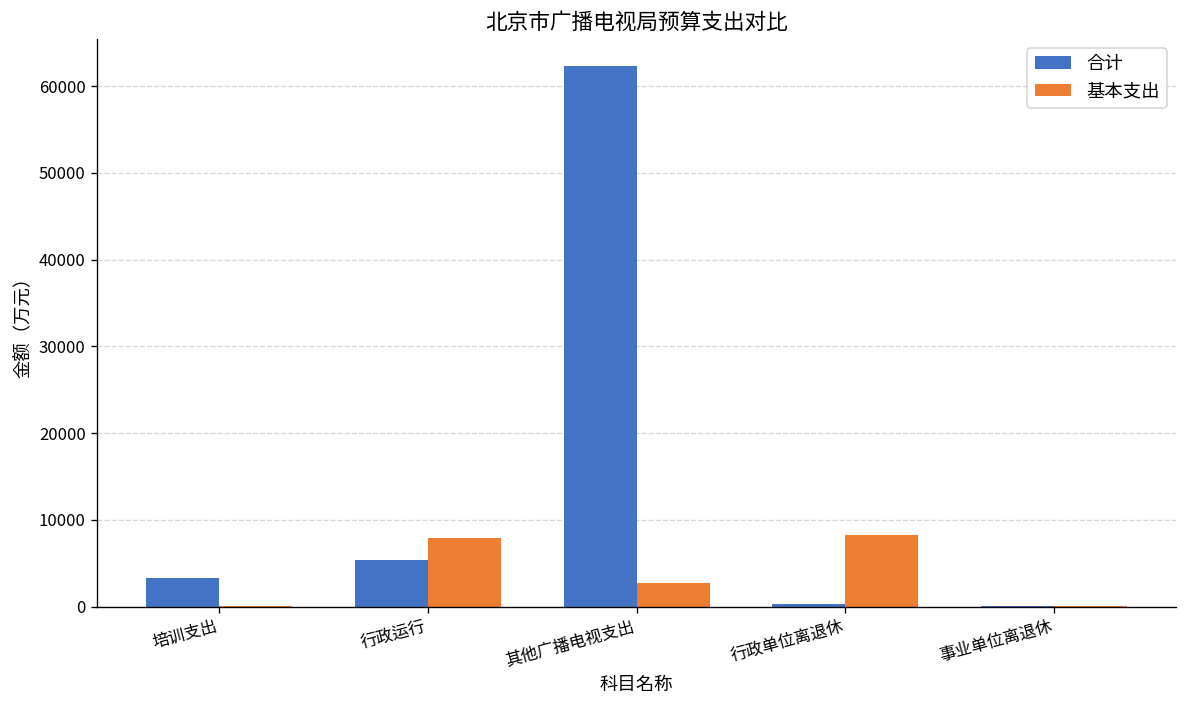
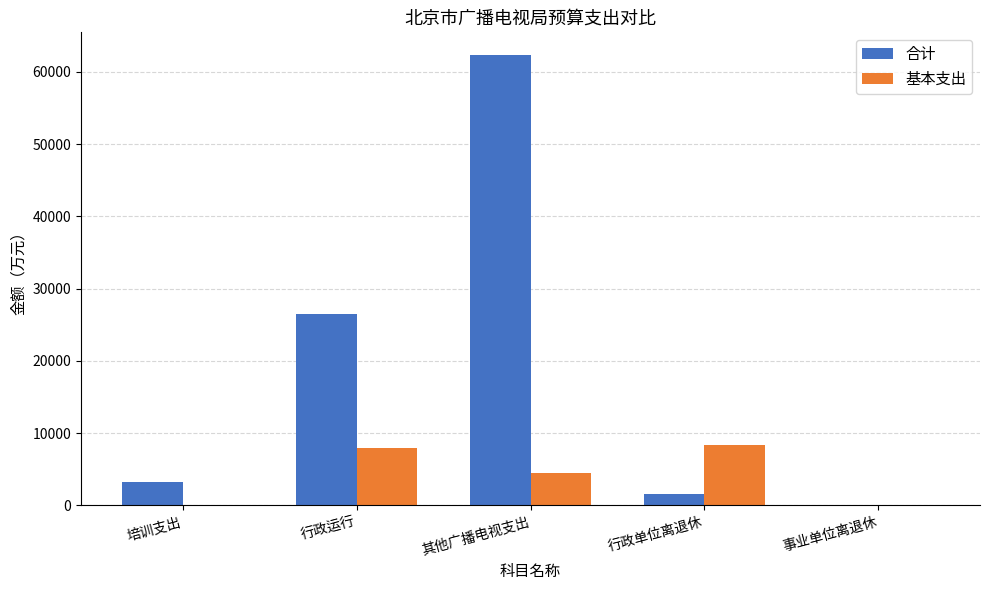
  {
    "合计": {
      "培训支出": 3000,
-     "行政运行": 5000,
+     "行政运行": 26000,
      "其他广播电视支出": 62000,
-     "行政单位离退休": 0
+     "行政单位离退休": 2000
    },
    "基本支出": {
      "行政运行": 8000,
-     "其他广播电视支出": 3000,
+     "其他广播电视支出": 4000,
      "行政单位离退休": 8000
    }
  }
